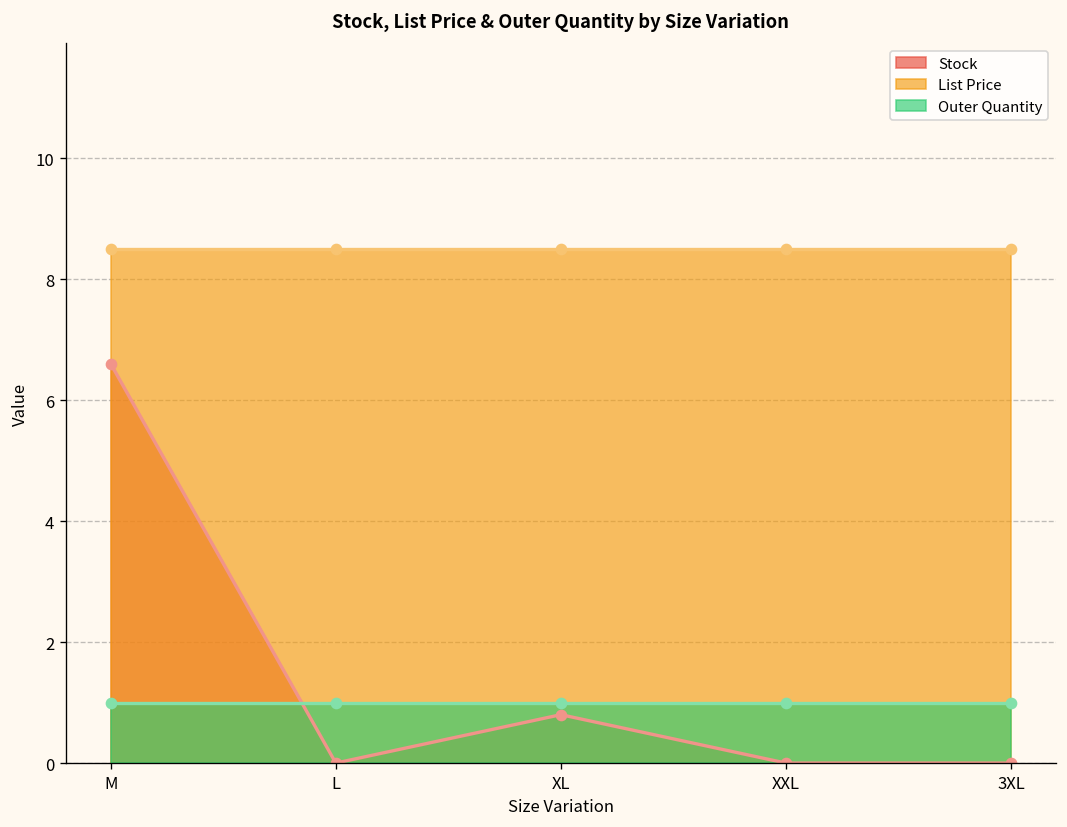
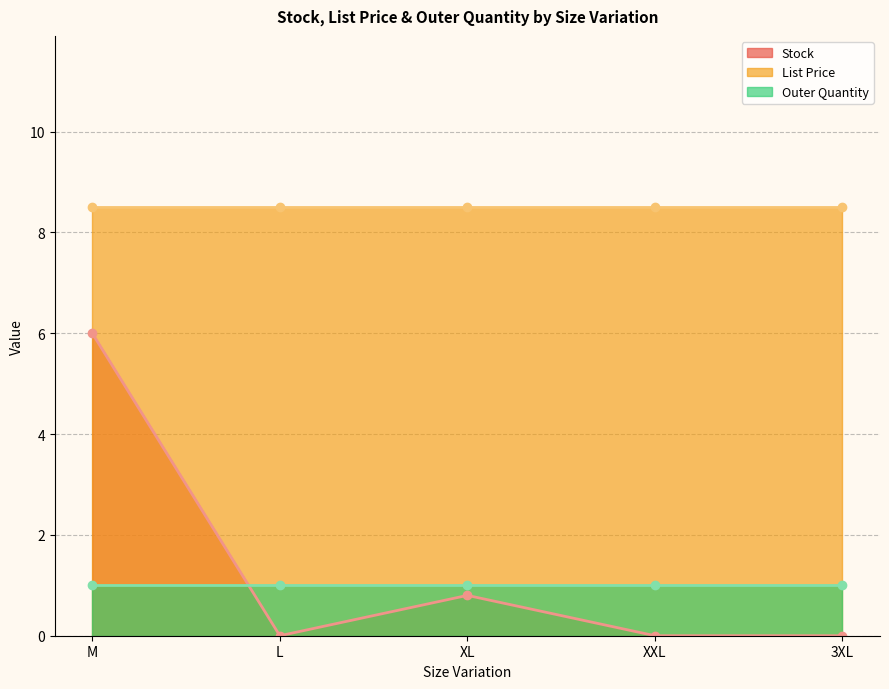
  {
    "Stock": {
-     "M": 6.6,
+     "M": 6.0,
      "L": 0.0,
      "XL": 0.8,
      "XXL": 0.0,
      "3XL": 0.0
    },
    "List Price": {
      "M": 8.5,
      "L": 8.5,
      "XL": 8.5,
      "XXL": 8.5,
      "3XL": 8.5
    },
    "Outer Quantity": {
      "M": 1.0,
      "L": 1.0,
      "XL": 1.0,
      "XXL": 1.0,
      "3XL": 1.0
    }
  }
